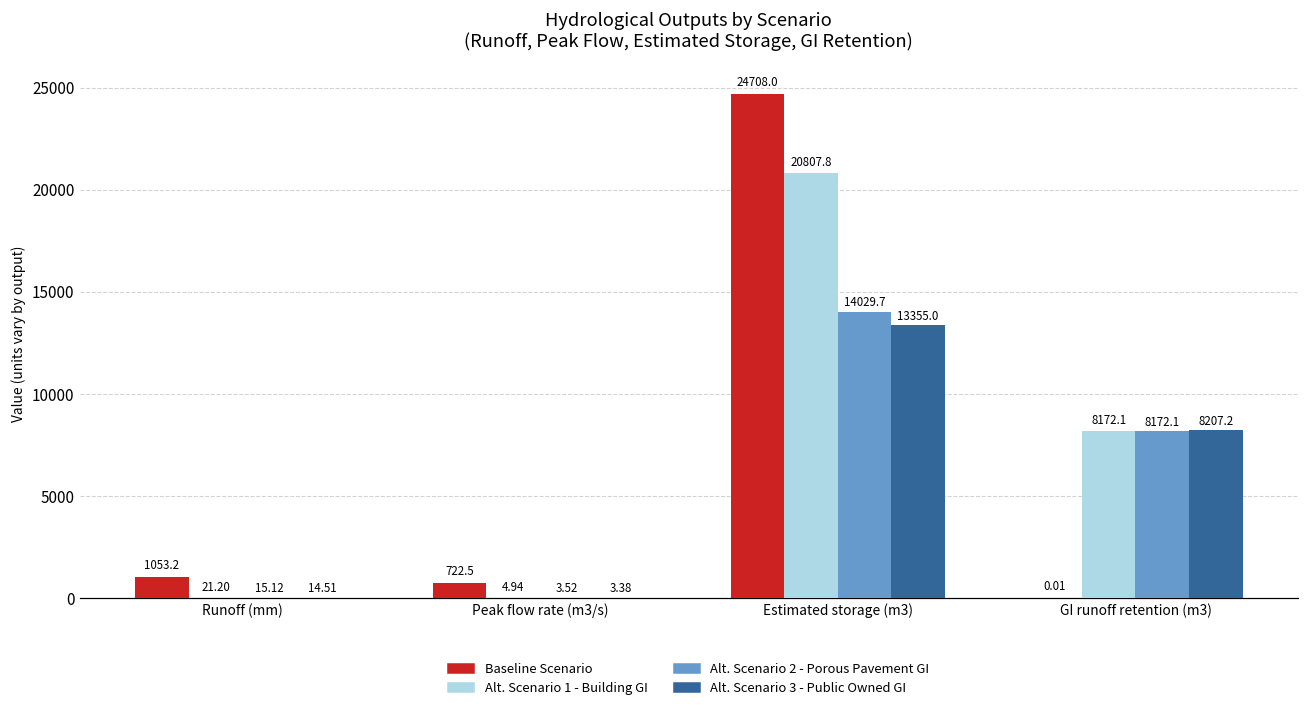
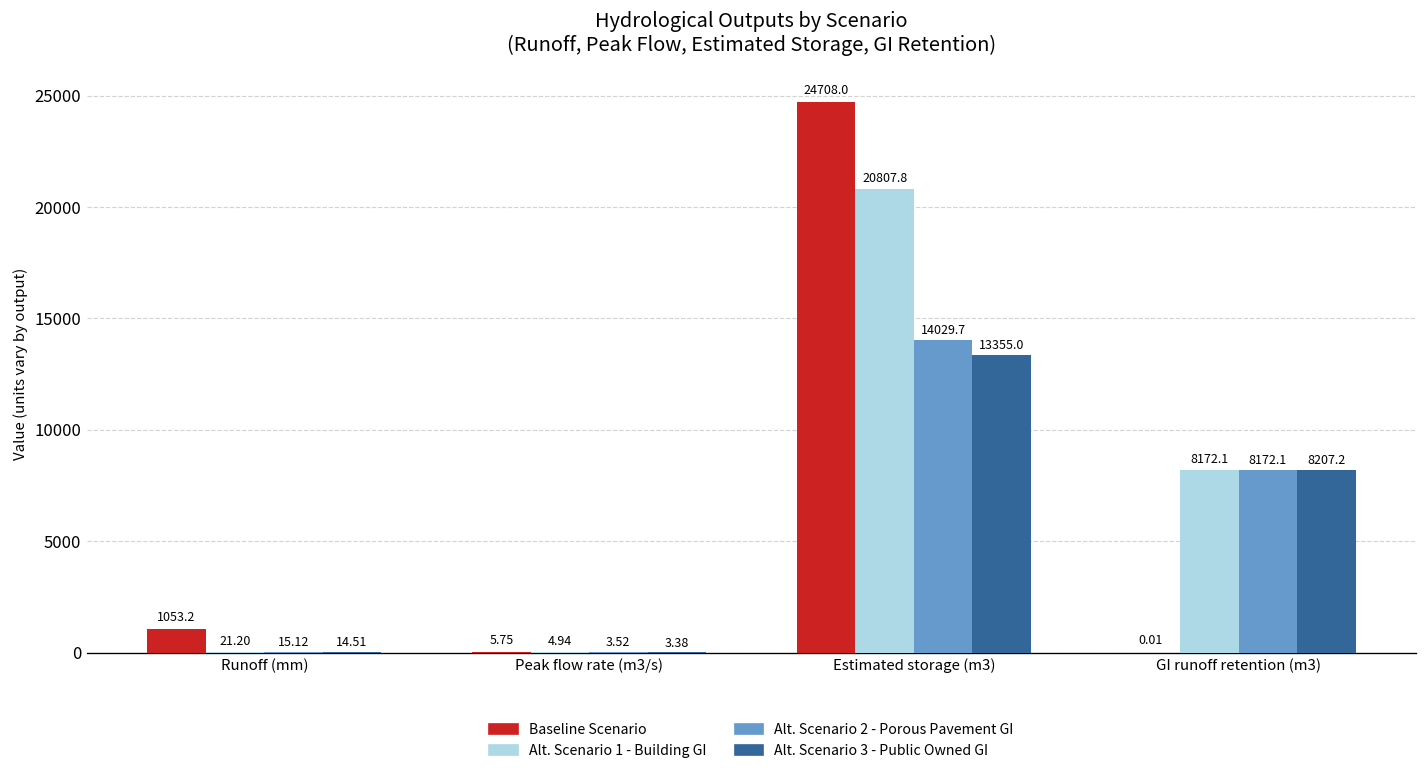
  {
    "Baseline Scenario": {
      "Runoff (mm)": 1053.2,
-     "Peak flow rate (m3/s)": 722.5,
+     "Peak flow rate (m3/s)": 5.75,
      "Estimated storage (m3)": 24708.0,
      "GI runoff retention (m3)": 0.01
    }
  }
